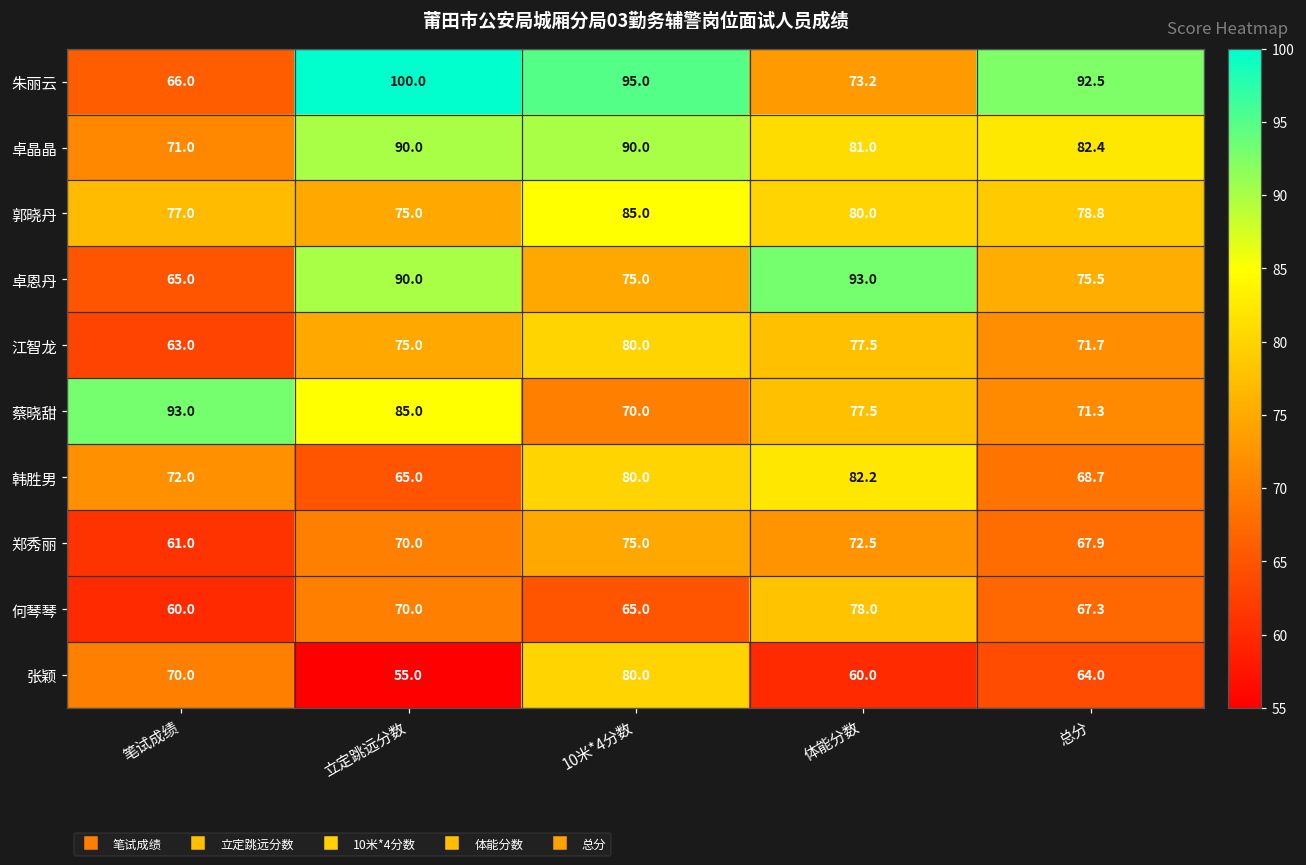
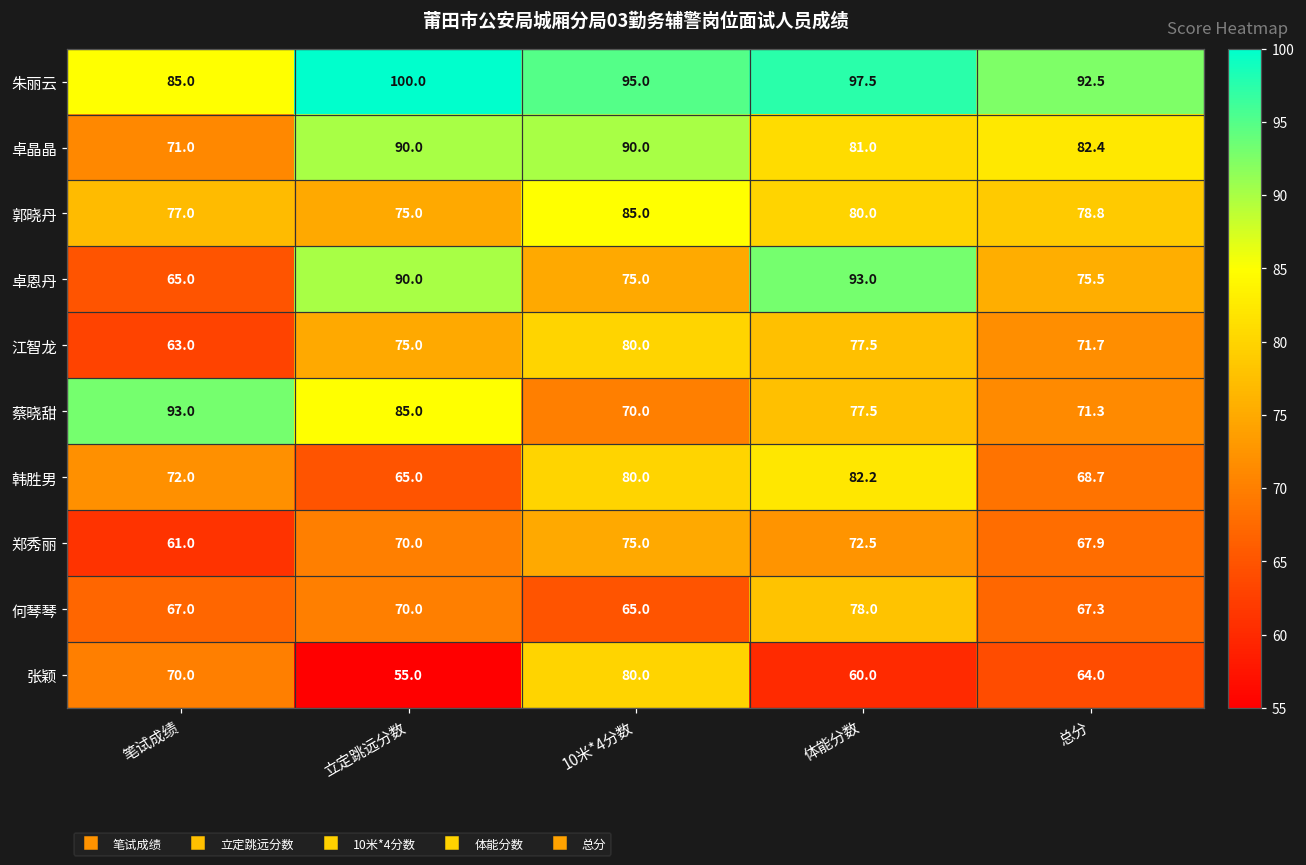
  {
    "朱丽云": {
-     "笔试成绩": 66.0,
+     "笔试成绩": 85.0,
      "立定跳远分数": 100.0,
      "10米*4分数": 95.0,
-     "体能分数": 73.2,
+     "体能分数": 97.5,
      "总分": 92.5
    },
    "卓晶晶": {
      "笔试成绩": 71.0,
      "立定跳远分数": 90.0,
      "10米*4分数": 90.0,
      "体能分数": 81.0,
      "总分": 82.4
    },
    "郭晓丹": {
      "笔试成绩": 77.0,
      "立定跳远分数": 75.0,
      "10米*4分数": 85.0,
      "体能分数": 80.0,
      "总分": 78.8
    },
    "卓恩丹": {
      "笔试成绩": 65.0,
      "立定跳远分数": 90.0,
      "10米*4分数": 75.0,
      "体能分数": 93.0,
      "总分": 75.5
    },
    "江智龙": {
      "笔试成绩": 63.0,
      "立定跳远分数": 75.0,
      "10米*4分数": 80.0,
      "体能分数": 77.5,
      "总分": 71.7
    },
    "蔡晓甜": {
      "笔试成绩": 93.0,
      "立定跳远分数": 85.0,
      "10米*4分数": 70.0,
      "体能分数": 77.5,
      "总分": 71.3
    },
    "韩胜男": {
      "笔试成绩": 72.0,
      "立定跳远分数": 65.0,
      "10米*4分数": 80.0,
      "体能分数": 82.2,
      "总分": 68.7
    },
    "郑秀丽": {
      "笔试成绩": 61.0,
      "立定跳远分数": 70.0,
      "10米*4分数": 75.0,
      "体能分数": 72.5,
      "总分": 67.9
    },
    "何琴琴": {
-     "笔试成绩": 60.0,
+     "笔试成绩": 67.0,
      "立定跳远分数": 70.0,
      "10米*4分数": 65.0,
      "体能分数": 78.0,
      "总分": 67.3
    },
    "张颖": {
      "笔试成绩": 70.0,
      "立定跳远分数": 55.0,
      "10米*4分数": 80.0,
      "体能分数": 60.0,
      "总分": 64.0
    }
  }
